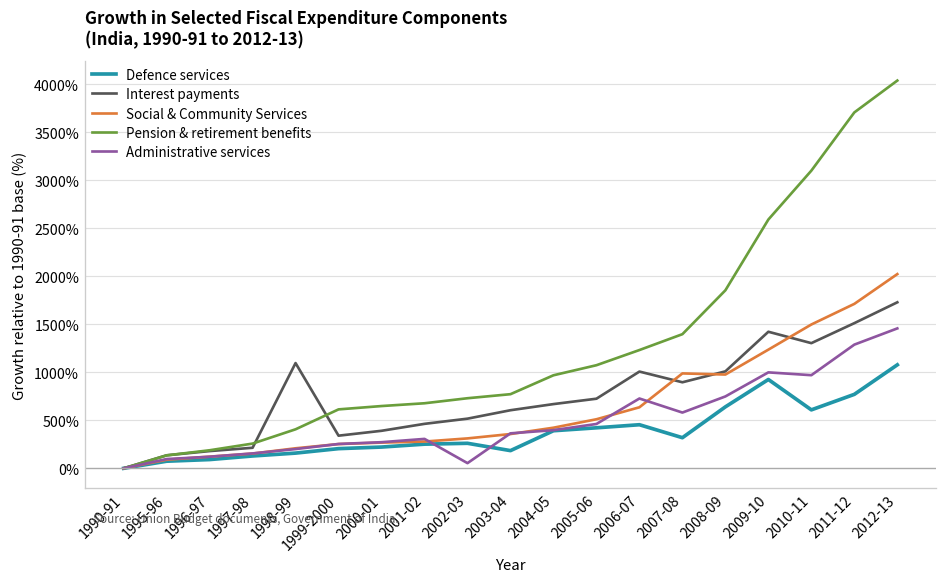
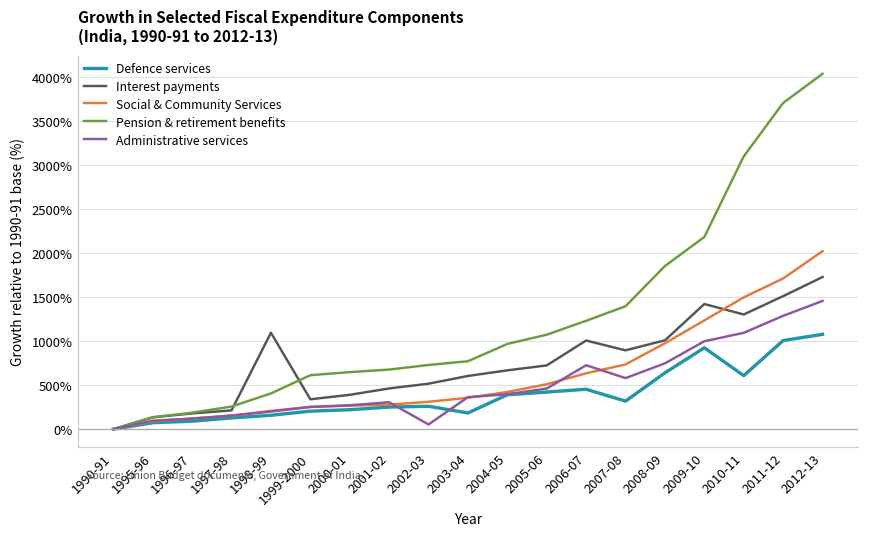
  {
    "Defence services": {
      "1998-99": "200%",
      "1999-2000": "200%",
      "2000-01": "200%",
      "2002-03": "300%",
      "2003-04": "200%",
      "2005-06": "400%",
      "2006-07": "500%",
      "2007-08": "300%",
      "2008-09": "600%",
      "2009-10": "900%",
      "2010-11": "600%",
-     "2011-12": "800%",
+     "2011-12": "1000%",
      "2012-13": "1100%"
    },
    "Interest payments": {
      "1997-98": "200%",
      "1998-99": "1100%",
      "1999-2000": "300%",
      "2000-01": "400%",
      "2001-02": "500%",
      "2002-03": "500%",
      "2003-04": "600%",
      "2004-05": "700%",
      "2005-06": "700%",
      "2006-07": "1000%",
      "2007-08": "900%",
      "2008-09": "1000%",
      "2009-10": "1400%",
      "2010-11": "1300%",
      "2011-12": "1500%",
      "2012-13": "1700%"
    },
    "Social & Community Services": {
      "2002-03": "300%",
      "2005-06": "500%",
      "2006-07": "600%",
-     "2007-08": "1000%",
+     "2007-08": "700%",
      "2008-09": "1000%",
      "2009-10": "1200%",
      "2010-11": "1500%",
      "2011-12": "1700%",
      "2012-13": "2000%"
    },
    "Pension & retirement benefits": {
      "1997-98": "300%",
      "1998-99": "400%",
      "1999-2000": "600%",
      "2000-01": "600%",
      "2001-02": "700%",
      "2002-03": "700%",
      "2003-04": "800%",
      "2004-05": "1000%",
      "2005-06": "1100%",
      "2006-07": "1200%",
      "2007-08": "1400%",
      "2008-09": "1900%",
-     "2009-10": "2600%",
+     "2009-10": "2200%",
      "2010-11": "3100%",
      "2011-12": "3700%",
      "2012-13": "4000%"
    },
    "Administrative services": {
      "2002-03": "100%",
      "2005-06": "500%",
      "2006-07": "700%",
      "2007-08": "600%",
      "2008-09": "700%",
      "2009-10": "1000%",
-     "2010-11": "1000%",
+     "2010-11": "1100%",
      "2011-12": "1300%",
      "2012-13": "1500%"
    }
  }
